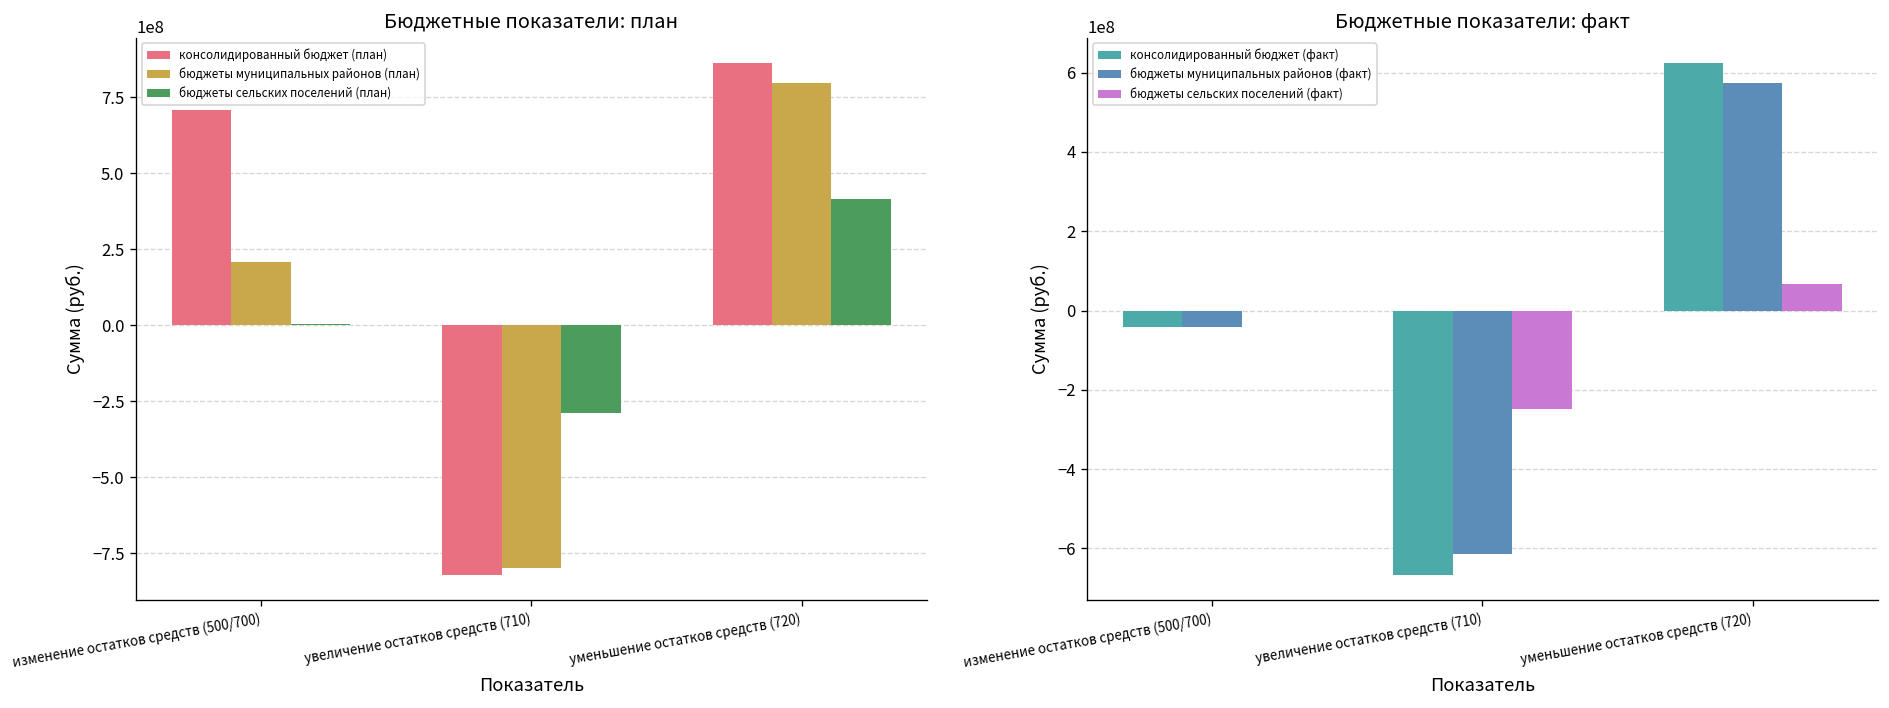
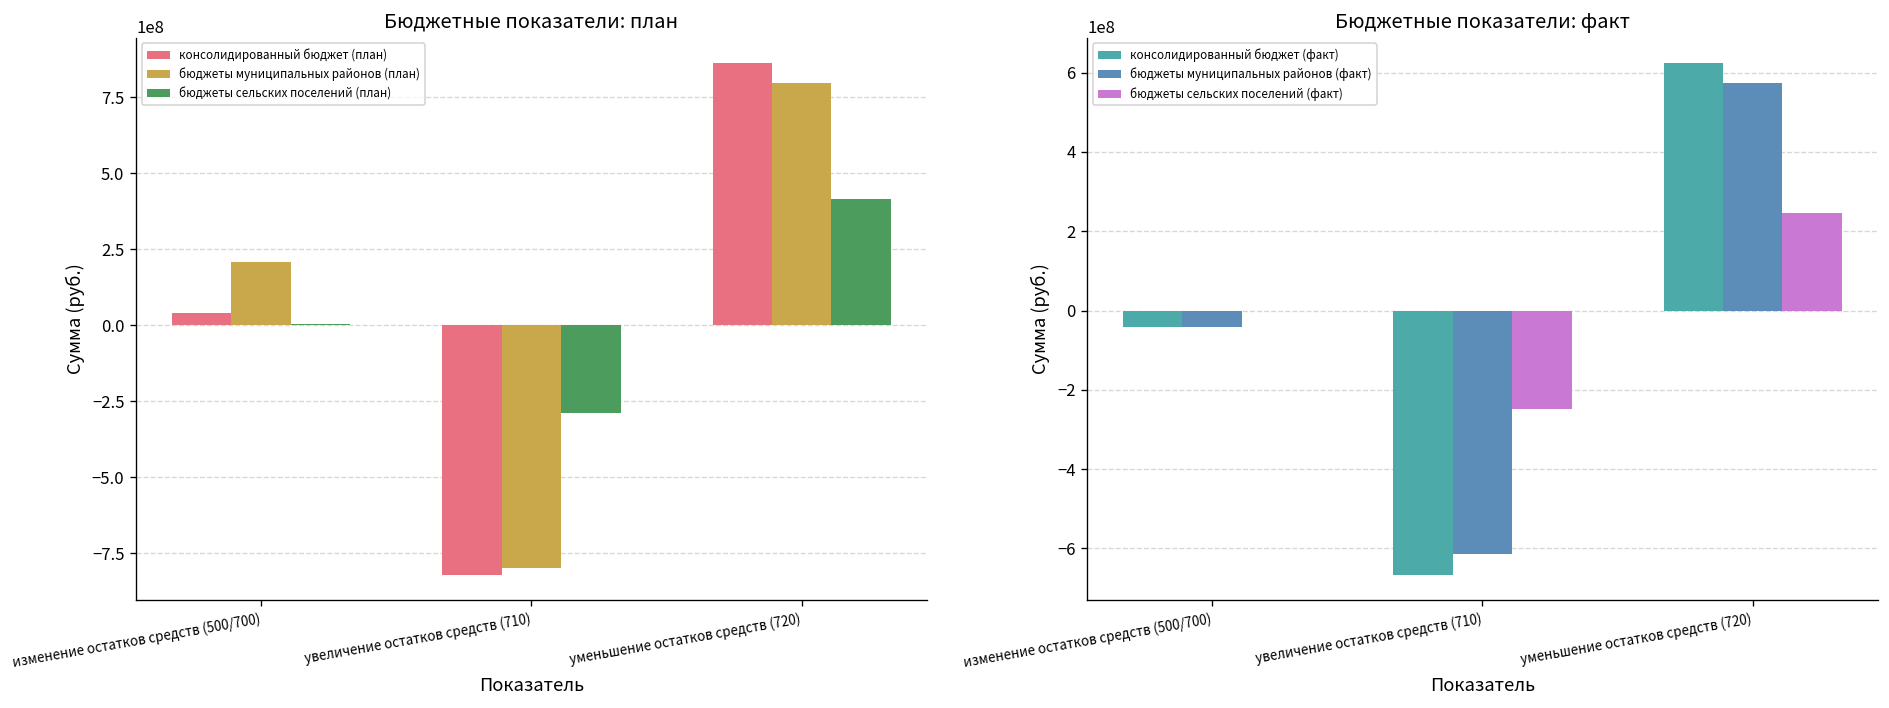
  {
    "Бюджетные показатели: план": {
      "консолидированный бюджет (план)": {
-       "изменение остатков средств (500/700)": 710000000,
+       "изменение остатков средств (500/700)": 40000000,
        "увеличение остатков средств (710)": -820000000,
        "уменьшение остатков средств (720)": 860000000
      },
      "бюджеты муниципальных районов (план)": {
        "изменение остатков средств (500/700)": 210000000,
        "увеличение остатков средств (710)": -800000000,
        "уменьшение остатков средств (720)": 800000000
      },
      "бюджеты сельских поселений (план)": {
        "увеличение остатков средств (710)": -290000000,
        "уменьшение остатков средств (720)": 420000000
      }
    },
    "Бюджетные показатели: факт": {
      "бюджеты сельских поселений (факт)": {
        "увеличение остатков средств (710)": -250000000,
-       "уменьшение остатков средств (720)": 70000000
+       "уменьшение остатков средств (720)": 250000000
      }
    }
  }
